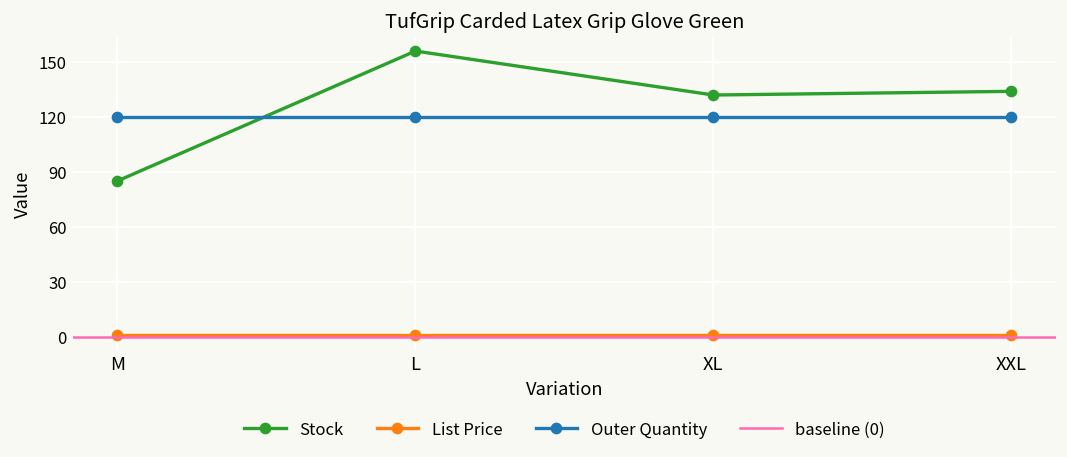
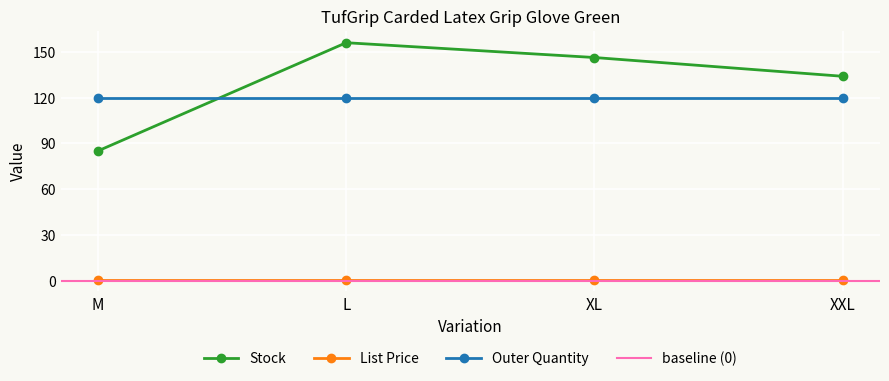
  {
    "Stock": {
      "M": 85,
      "L": 156,
-     "XL": 132,
+     "XL": 146,
      "XXL": 134
    },
    "List Price": {
      "M": 1,
      "L": 1,
      "XL": 1,
      "XXL": 1
    },
    "Outer Quantity": {
      "M": 120,
      "L": 120,
      "XL": 120,
      "XXL": 120
    }
  }
